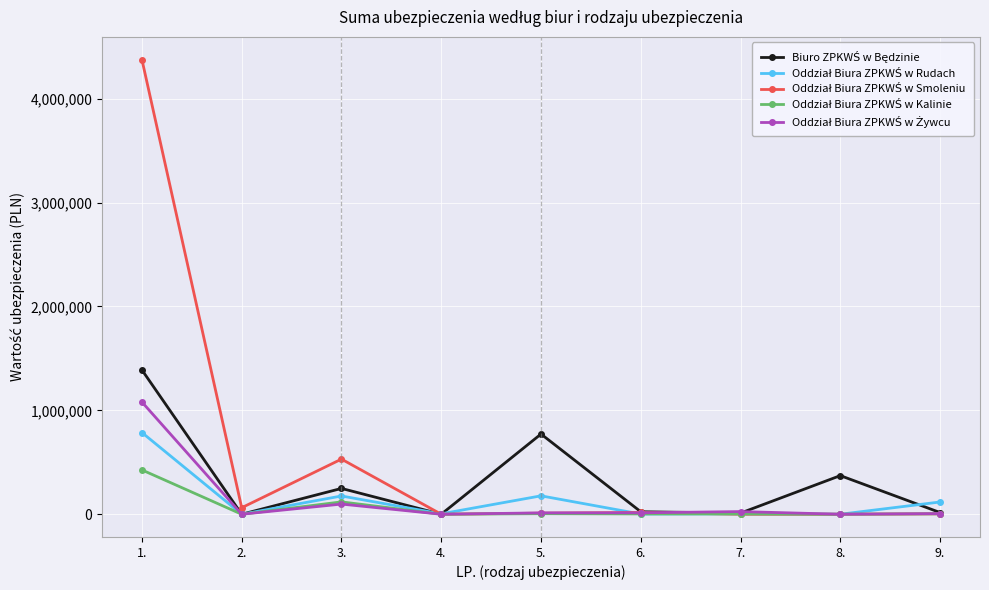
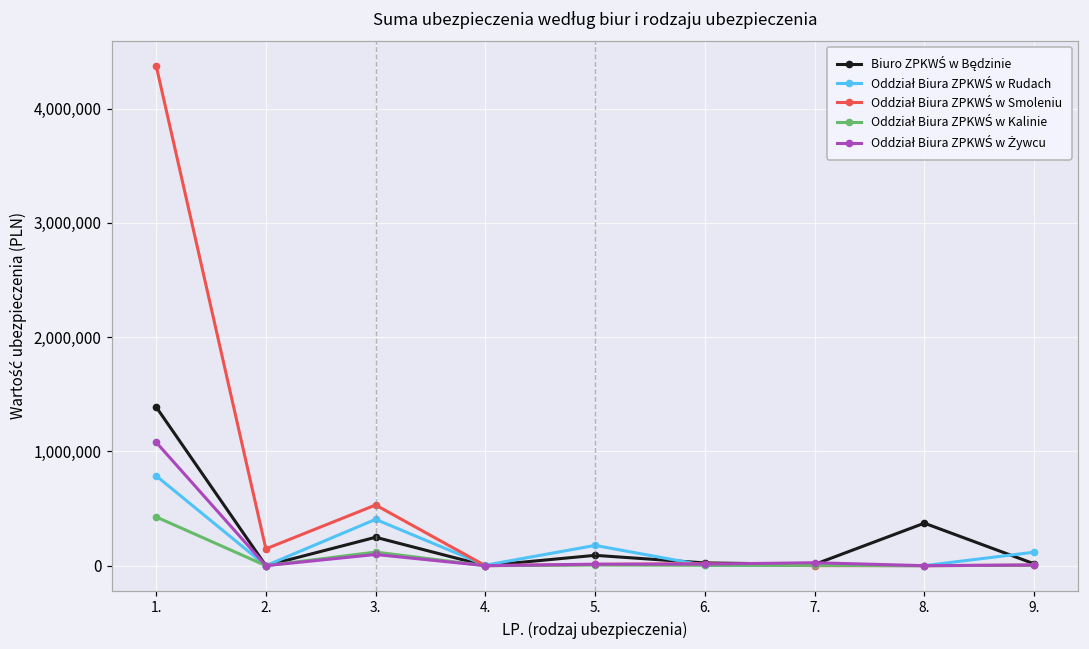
  {
    "Biuro ZPKWŚ w Będzinie": {
      "1.": "1,390,000",
      "3.": "250,000",
-     "5.": "770,000",
+     "5.": "90,000",
      "8.": "370,000"
    },
    "Oddział Biura ZPKWŚ w Rudach": {
      "1.": "790,000",
-     "3.": "180,000",
+     "3.": "410,000",
      "5.": "180,000",
      "9.": "120,000"
    },
    "Oddział Biura ZPKWŚ w Smoleniu": {
      "1.": "4,380,000",
-     "2.": "60,000",
+     "2.": "150,000",
      "3.": "530,000"
    },
    "Oddział Biura ZPKWŚ w Kalinie": {
      "1.": "430,000"
    },
    "Oddział Biura ZPKWŚ w Żywcu": {
      "1.": "1,080,000"
    }
  }
